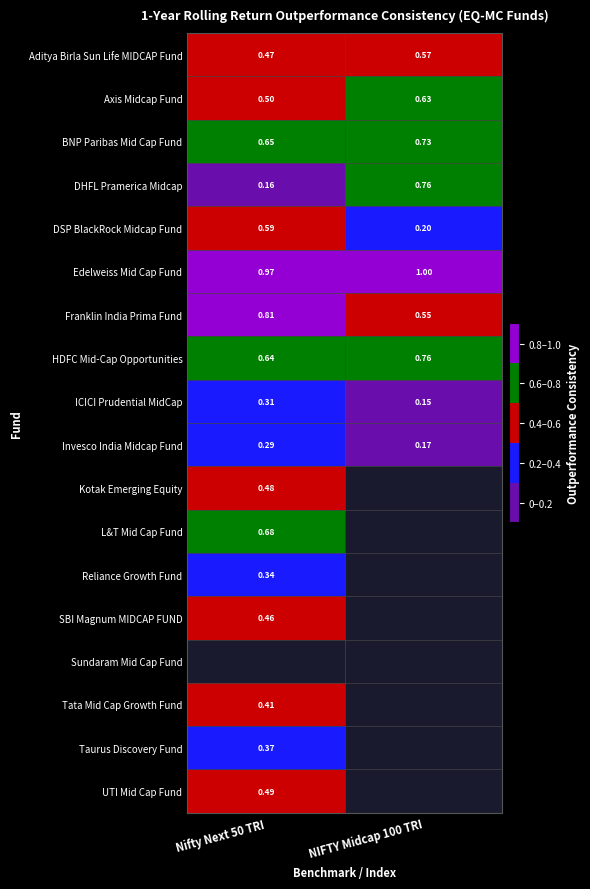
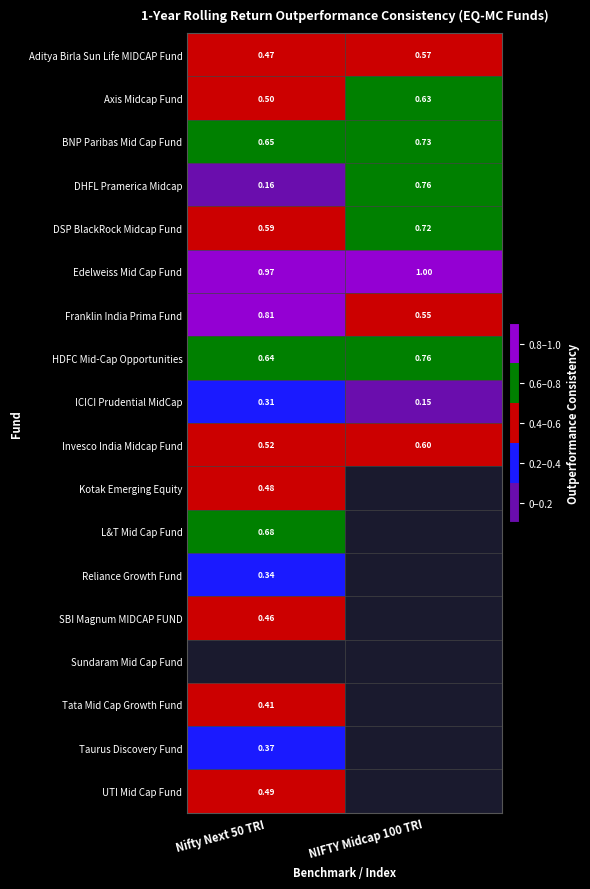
  {
    "Aditya Birla Sun Life MIDCAP Fund": {
      "Nifty Next 50 TRI": 0.47,
      "NIFTY Midcap 100 TRI": 0.57
    },
    "Axis Midcap Fund": {
      "Nifty Next 50 TRI": 0.50,
      "NIFTY Midcap 100 TRI": 0.63
    },
    "BNP Paribas Mid Cap Fund": {
      "Nifty Next 50 TRI": 0.65,
      "NIFTY Midcap 100 TRI": 0.73
    },
    "DHFL Pramerica Midcap": {
      "Nifty Next 50 TRI": 0.16,
      "NIFTY Midcap 100 TRI": 0.76
    },
    "DSP BlackRock Midcap Fund": {
      "Nifty Next 50 TRI": 0.59,
-     "NIFTY Midcap 100 TRI": 0.20
+     "NIFTY Midcap 100 TRI": 0.72
    },
    "Edelweiss Mid Cap Fund": {
      "Nifty Next 50 TRI": 0.97,
      "NIFTY Midcap 100 TRI": 1.00
    },
    "Franklin India Prima Fund": {
      "Nifty Next 50 TRI": 0.81,
      "NIFTY Midcap 100 TRI": 0.55
    },
    "HDFC Mid-Cap Opportunities": {
      "Nifty Next 50 TRI": 0.64,
      "NIFTY Midcap 100 TRI": 0.76
    },
    "ICICI Prudential MidCap": {
      "Nifty Next 50 TRI": 0.31,
      "NIFTY Midcap 100 TRI": 0.15
    },
    "Invesco India Midcap Fund": {
-     "Nifty Next 50 TRI": 0.29,
-     "NIFTY Midcap 100 TRI": 0.17
+     "Nifty Next 50 TRI": 0.52,
+     "NIFTY Midcap 100 TRI": 0.60
    },
    "Kotak Emerging Equity": {
      "Nifty Next 50 TRI": 0.48
    },
    "L&T Mid Cap Fund": {
      "Nifty Next 50 TRI": 0.68
    },
    "Reliance Growth Fund": {
      "Nifty Next 50 TRI": 0.34
    },
    "SBI Magnum MIDCAP FUND": {
      "Nifty Next 50 TRI": 0.46
    },
    "Tata Mid Cap Growth Fund": {
      "Nifty Next 50 TRI": 0.41
    },
    "Taurus Discovery Fund": {
      "Nifty Next 50 TRI": 0.37
    },
    "UTI Mid Cap Fund": {
      "Nifty Next 50 TRI": 0.49
    }
  }
